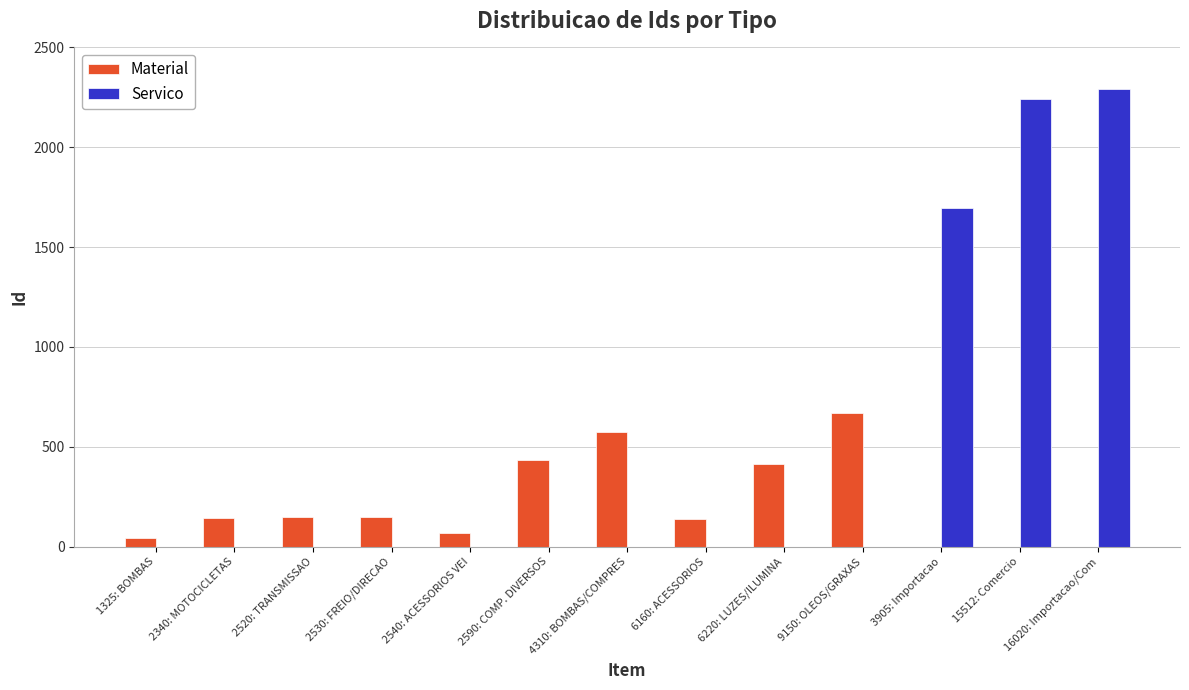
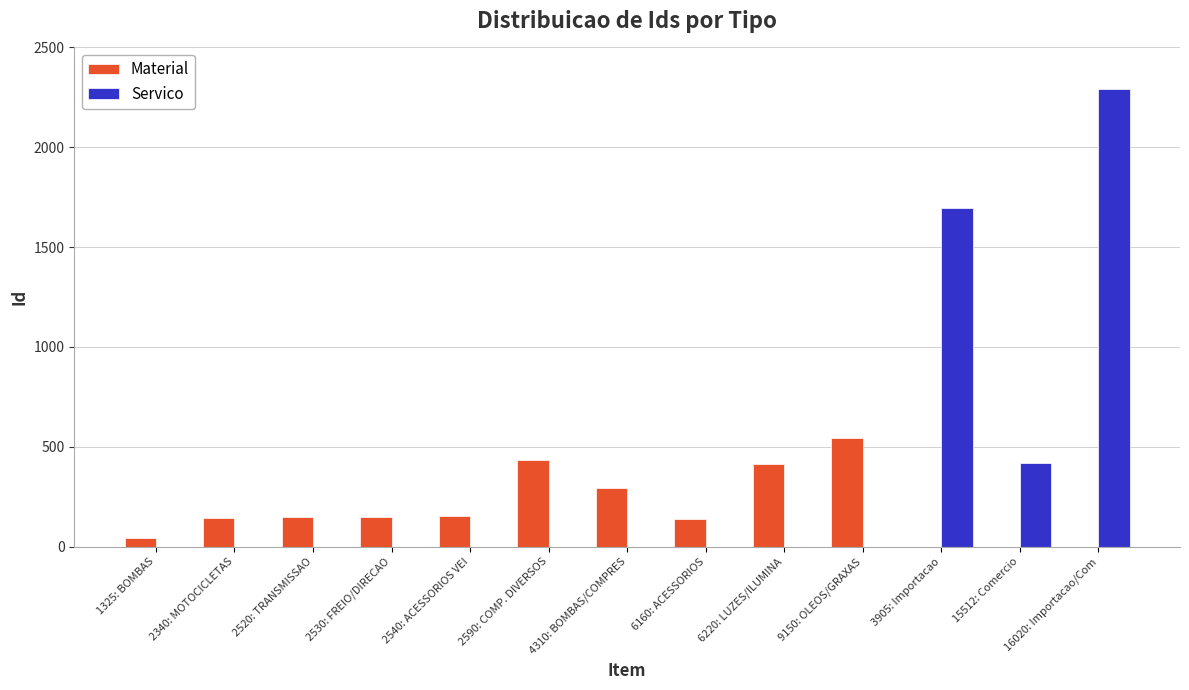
  {
    "Material": {
      "1325: BOMBAS": 50,
      "2340: MOTOCICLETAS": 140,
      "2520: TRANSMISSAO": 150,
      "2530: FREIO/DIRECAO": 150,
-     "2540: ACESSORIOS VEI": 70,
+     "2540: ACESSORIOS VEI": 150,
      "2590: COMP. DIVERSOS": 430,
-     "4310: BOMBAS/COMPRES": 570,
+     "4310: BOMBAS/COMPRES": 290,
      "6160: ACESSORIOS": 140,
      "6220: LUZES/ILUMINA": 420,
-     "9150: OLEOS/GRAXAS": 670,
+     "9150: OLEOS/GRAXAS": 550,
      "3905: Importacao": 0,
      "15512: Comercio": 0,
      "16020: Importacao/Com": 0
    },
    "Servico": {
      "1325: BOMBAS": 0,
      "2340: MOTOCICLETAS": 0,
      "2520: TRANSMISSAO": 0,
      "2530: FREIO/DIRECAO": 0,
      "2540: ACESSORIOS VEI": 0,
      "2590: COMP. DIVERSOS": 0,
      "4310: BOMBAS/COMPRES": 0,
      "6160: ACESSORIOS": 0,
      "6220: LUZES/ILUMINA": 0,
      "9150: OLEOS/GRAXAS": 0,
      "3905: Importacao": 1700,
-     "15512: Comercio": 2240,
+     "15512: Comercio": 420,
      "16020: Importacao/Com": 2290
    }
  }
